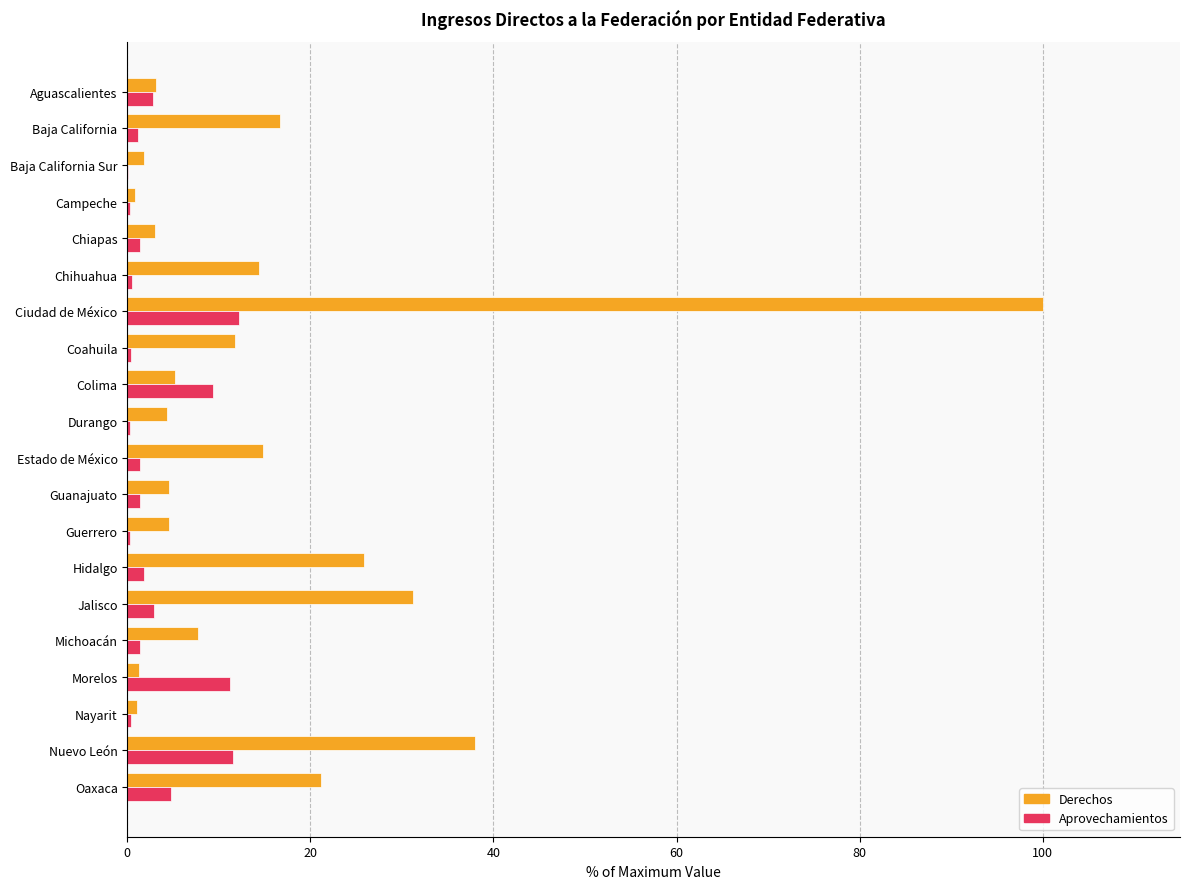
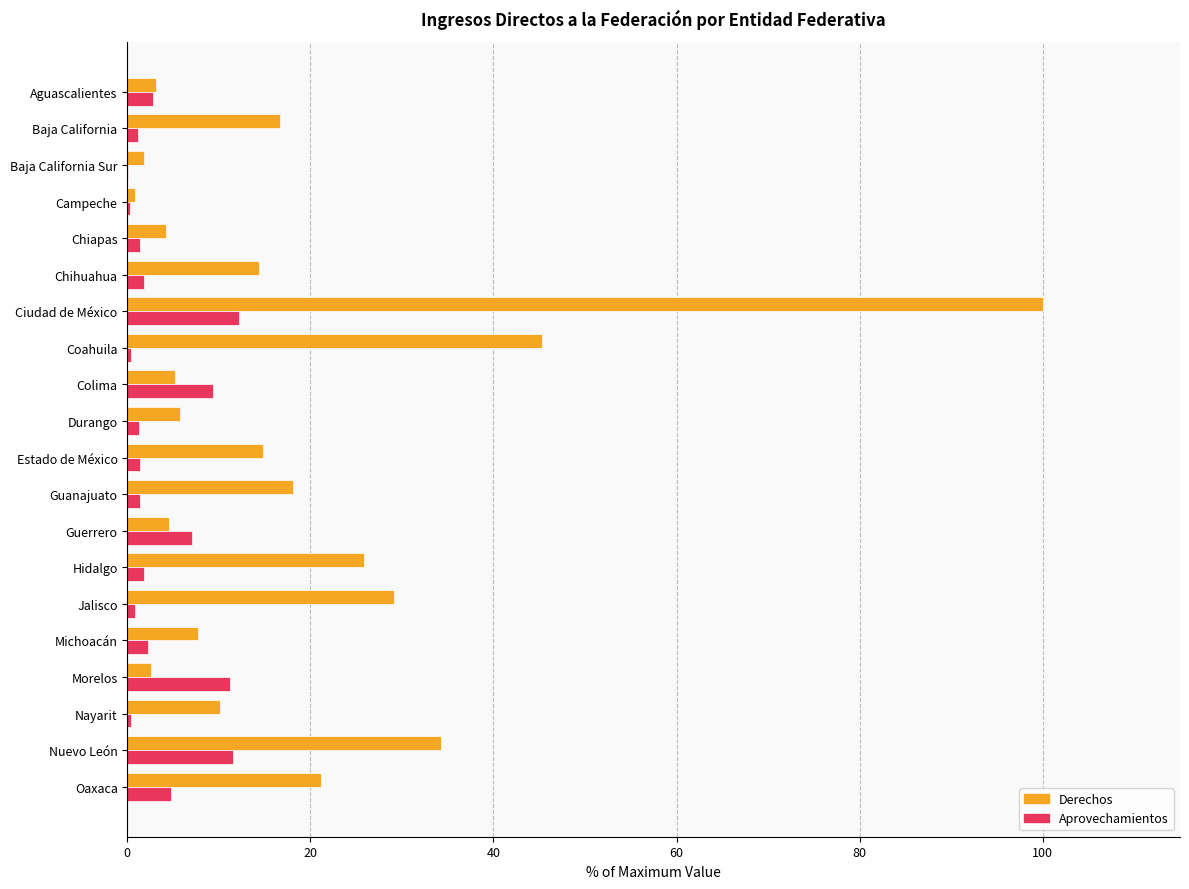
  {
    "Derechos": {
      "Aguascalientes": 3,
      "Baja California": 17,
      "Baja California Sur": 2,
      "Campeche": 1,
-     "Chiapas": 3,
+     "Chiapas": 4,
      "Chihuahua": 14,
      "Ciudad de México": 100,
-     "Coahuila": 12,
+     "Coahuila": 45,
      "Colima": 5,
-     "Durango": 4,
+     "Durango": 6,
      "Estado de México": 15,
-     "Guanajuato": 5,
+     "Guanajuato": 18,
      "Guerrero": 5,
      "Hidalgo": 26,
-     "Jalisco": 31,
+     "Jalisco": 29,
      "Michoacán": 8,
-     "Morelos": 1,
-     "Nayarit": 1,
-     "Nuevo León": 38,
+     "Morelos": 3,
+     "Nayarit": 10,
+     "Nuevo León": 34,
      "Oaxaca": 21
    },
    "Aprovechamientos": {
      "Aguascalientes": 3,
      "Baja California": 1,
      "Chiapas": 1,
-     "Chihuahua": 1,
+     "Chihuahua": 2,
      "Ciudad de México": 12,
      "Coahuila": 0,
      "Colima": 9,
-     "Durango": 0,
+     "Durango": 1,
      "Estado de México": 1,
      "Guanajuato": 1,
-     "Guerrero": 0,
+     "Guerrero": 7,
      "Hidalgo": 2,
-     "Jalisco": 3,
-     "Michoacán": 1,
+     "Jalisco": 1,
+     "Michoacán": 2,
      "Morelos": 11,
      "Nayarit": 0,
      "Nuevo León": 12,
      "Oaxaca": 5
    }
  }
